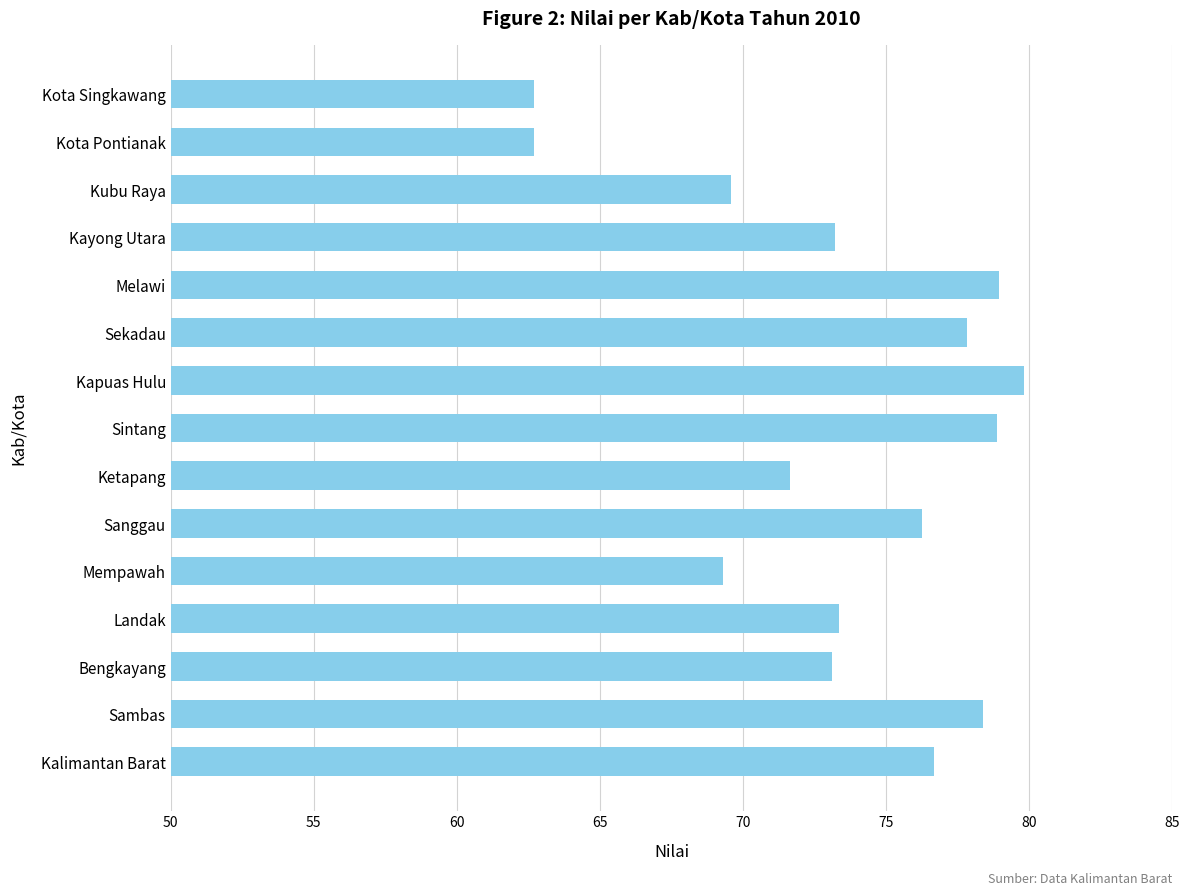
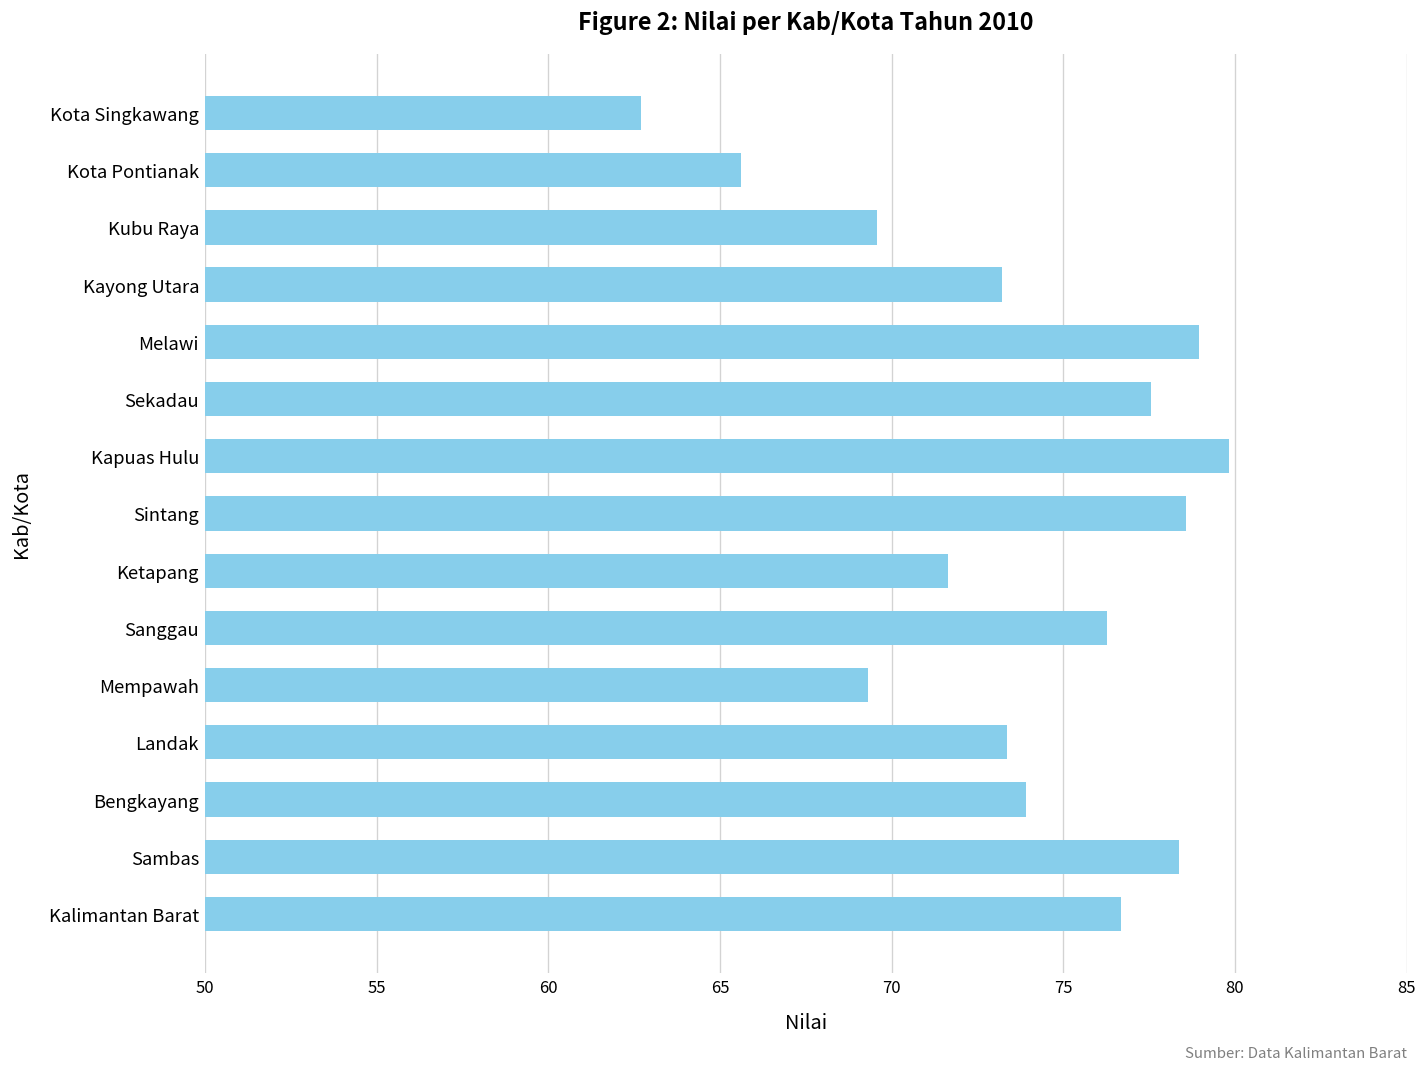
  {
    "Kota Singkawang": 62.7,
-   "Kota Pontianak": 62.7,
+   "Kota Pontianak": 65.6,
    "Kubu Raya": 69.6,
    "Kayong Utara": 73.2,
    "Melawi": 79.0,
-   "Sekadau": 77.8,
+   "Sekadau": 77.6,
    "Kapuas Hulu": 79.8,
-   "Sintang": 78.9,
+   "Sintang": 78.6,
    "Ketapang": 71.7,
    "Sanggau": 76.3,
    "Mempawah": 69.3,
    "Landak": 73.4,
-   "Bengkayang": 73.1,
+   "Bengkayang": 73.9,
    "Sambas": 78.4,
    "Kalimantan Barat": 76.7
  }
